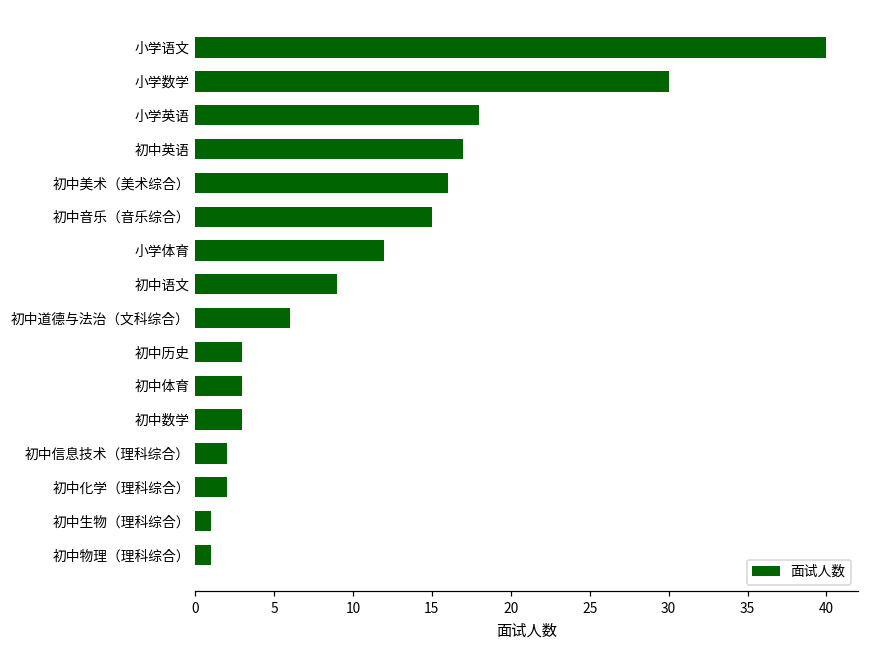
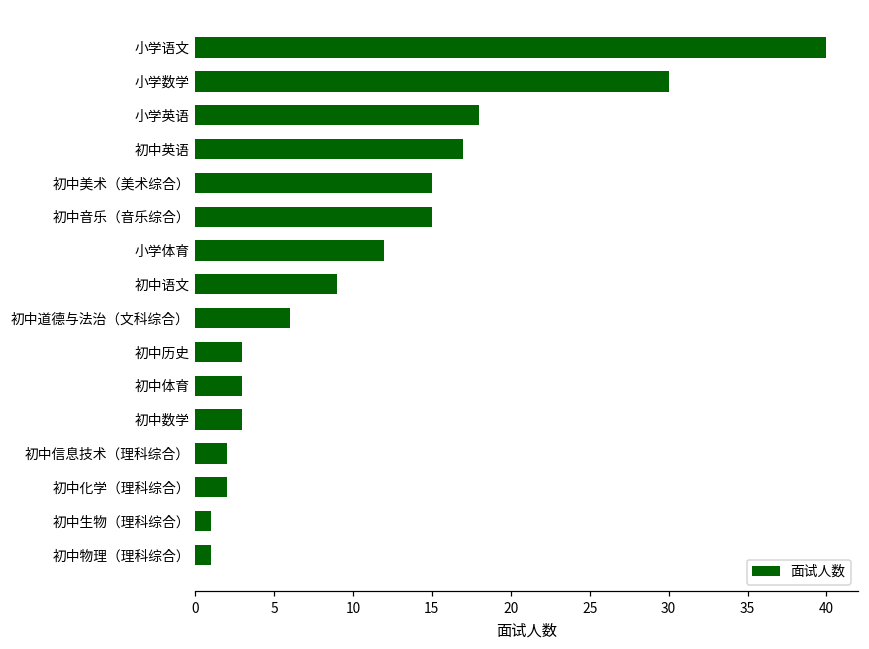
  {
    "小学语文": 40,
    "小学数学": 30,
    "小学英语": 18,
    "初中英语": 17,
-   "初中美术（美术综合）": 16,
+   "初中美术（美术综合）": 15,
    "初中音乐（音乐综合）": 15,
    "小学体育": 12,
    "初中语文": 9,
    "初中道德与法治（文科综合）": 6,
    "初中历史": 3,
    "初中体育": 3,
    "初中数学": 3,
    "初中信息技术（理科综合）": 2,
    "初中化学（理科综合）": 2,
    "初中生物（理科综合）": 1,
    "初中物理（理科综合）": 1
  }
